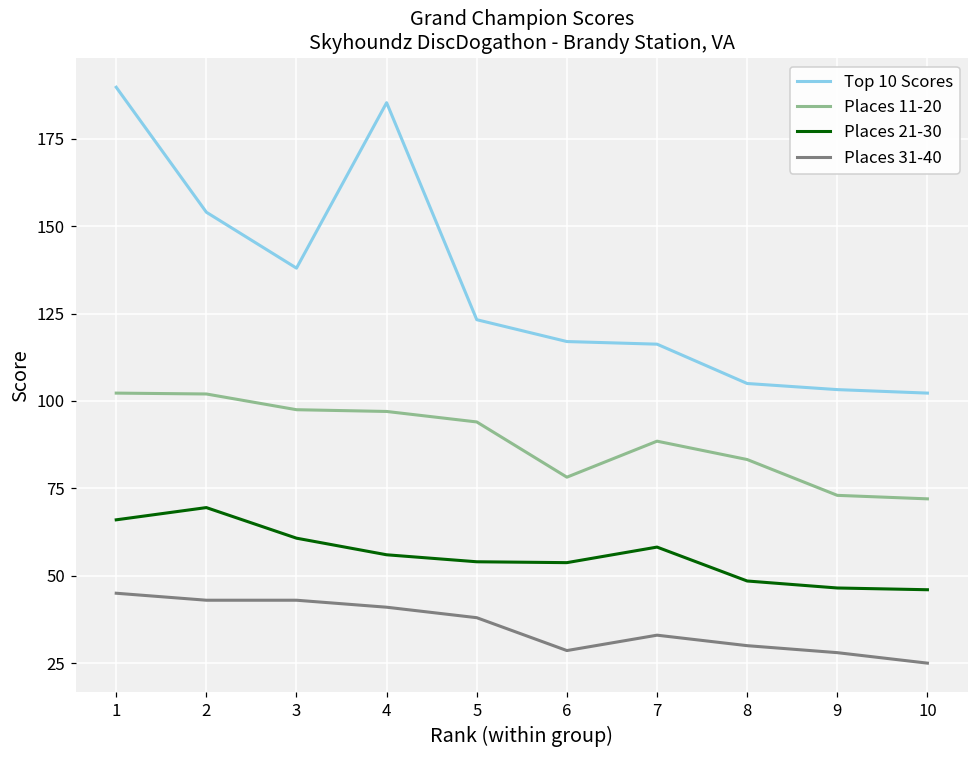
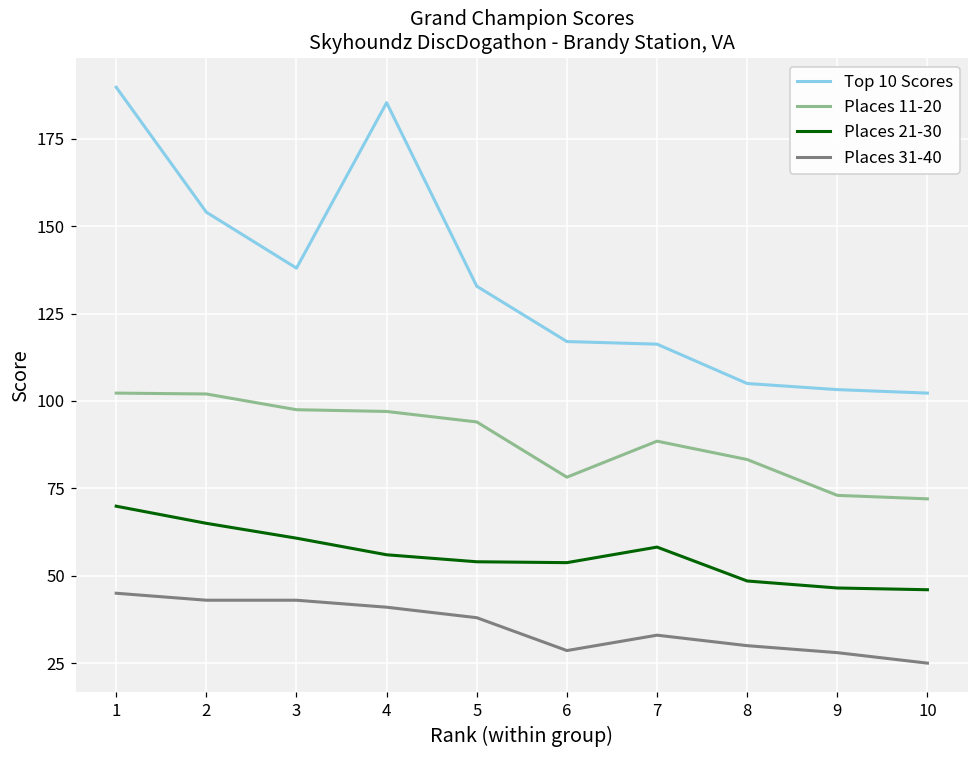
  {
    "Top 10 Scores": {
      "1": 190,
      "2": 154,
      "3": 138,
      "4": 185,
-     "5": 123,
+     "5": 133,
      "6": 117,
      "7": 116,
      "8": 105,
      "9": 103,
      "10": 102
    },
    "Places 11-20": {
      "1": 102,
      "2": 102,
      "3": 98,
      "4": 97,
      "5": 94,
      "6": 78,
      "7": 89,
      "8": 83,
      "9": 73,
      "10": 72
    },
    "Places 21-30": {
-     "1": 66,
-     "2": 70,
+     "1": 70,
+     "2": 65,
      "3": 61,
      "4": 56,
      "5": 54,
      "6": 54,
      "7": 58,
      "8": 49,
      "9": 47,
      "10": 46
    },
    "Places 31-40": {
      "1": 45,
      "2": 43,
      "3": 43,
      "4": 41,
      "5": 38,
      "6": 29,
      "7": 33,
      "8": 30,
      "9": 28,
      "10": 25
    }
  }
